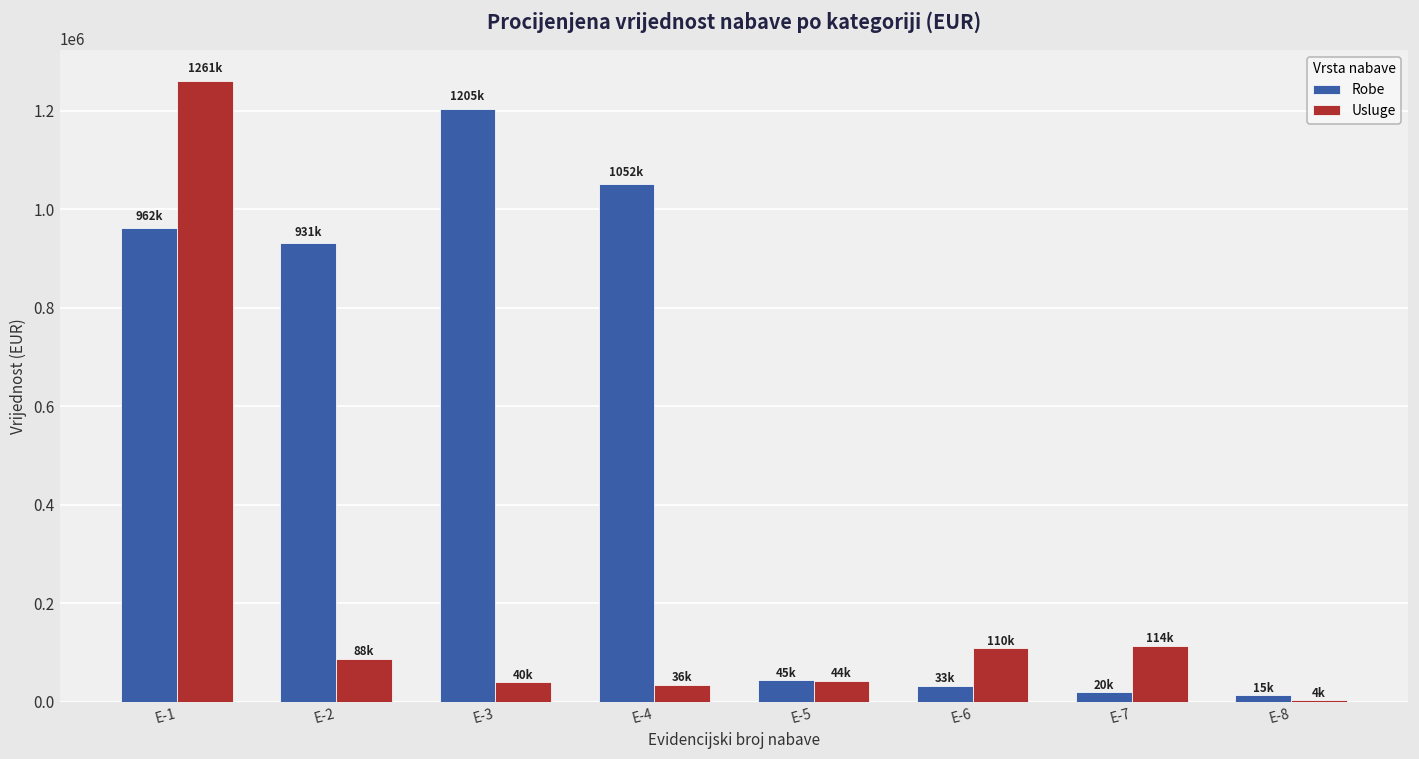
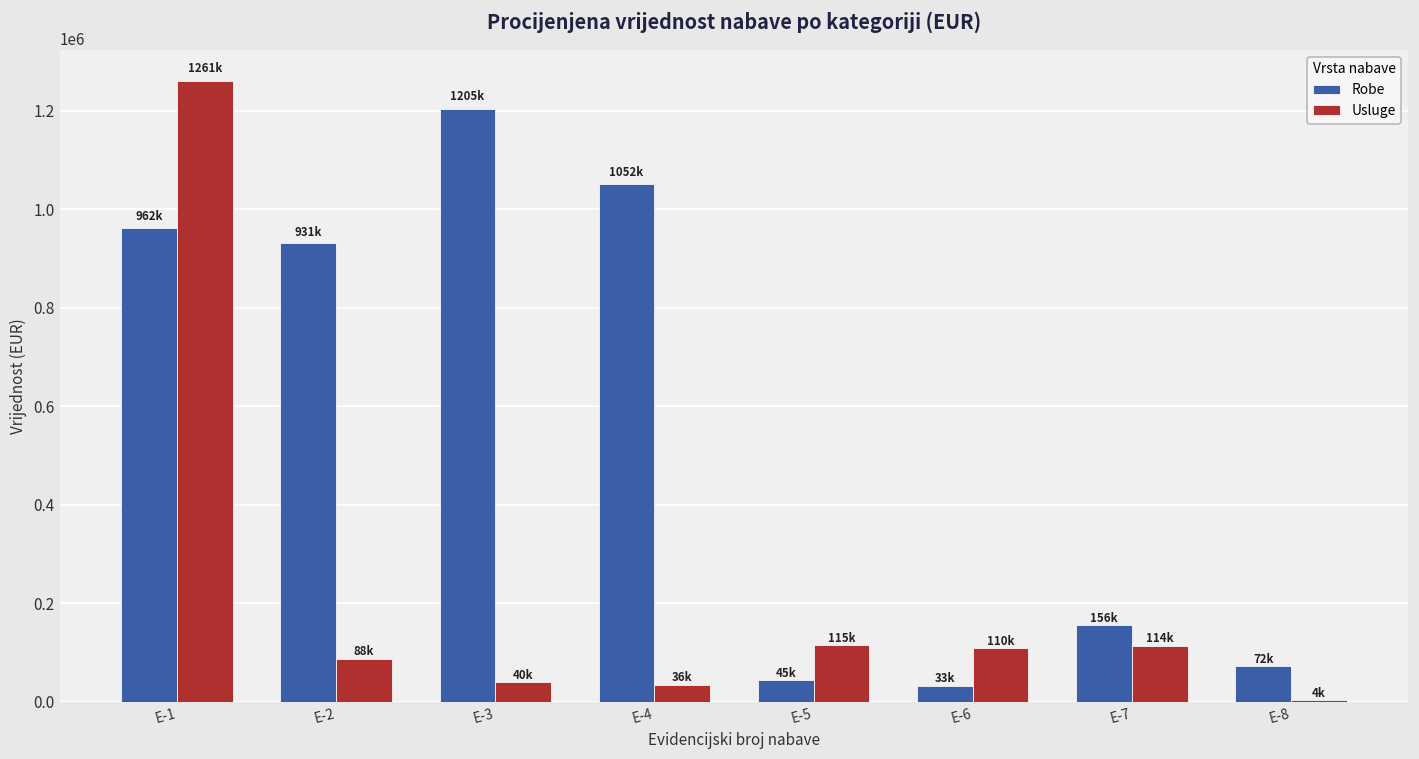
  {
    "Robe": {
      "E-1": "962k",
      "E-2": "931k",
      "E-3": "1205k",
      "E-4": "1052k",
      "E-5": "45k",
      "E-6": "33k",
-     "E-7": "20k",
-     "E-8": "15k"
+     "E-7": "156k",
+     "E-8": "72k"
    },
    "Usluge": {
      "E-1": "1261k",
      "E-2": "88k",
      "E-3": "40k",
      "E-4": "36k",
-     "E-5": "44k",
+     "E-5": "115k",
      "E-6": "110k",
      "E-7": "114k",
      "E-8": "4k"
    }
  }
